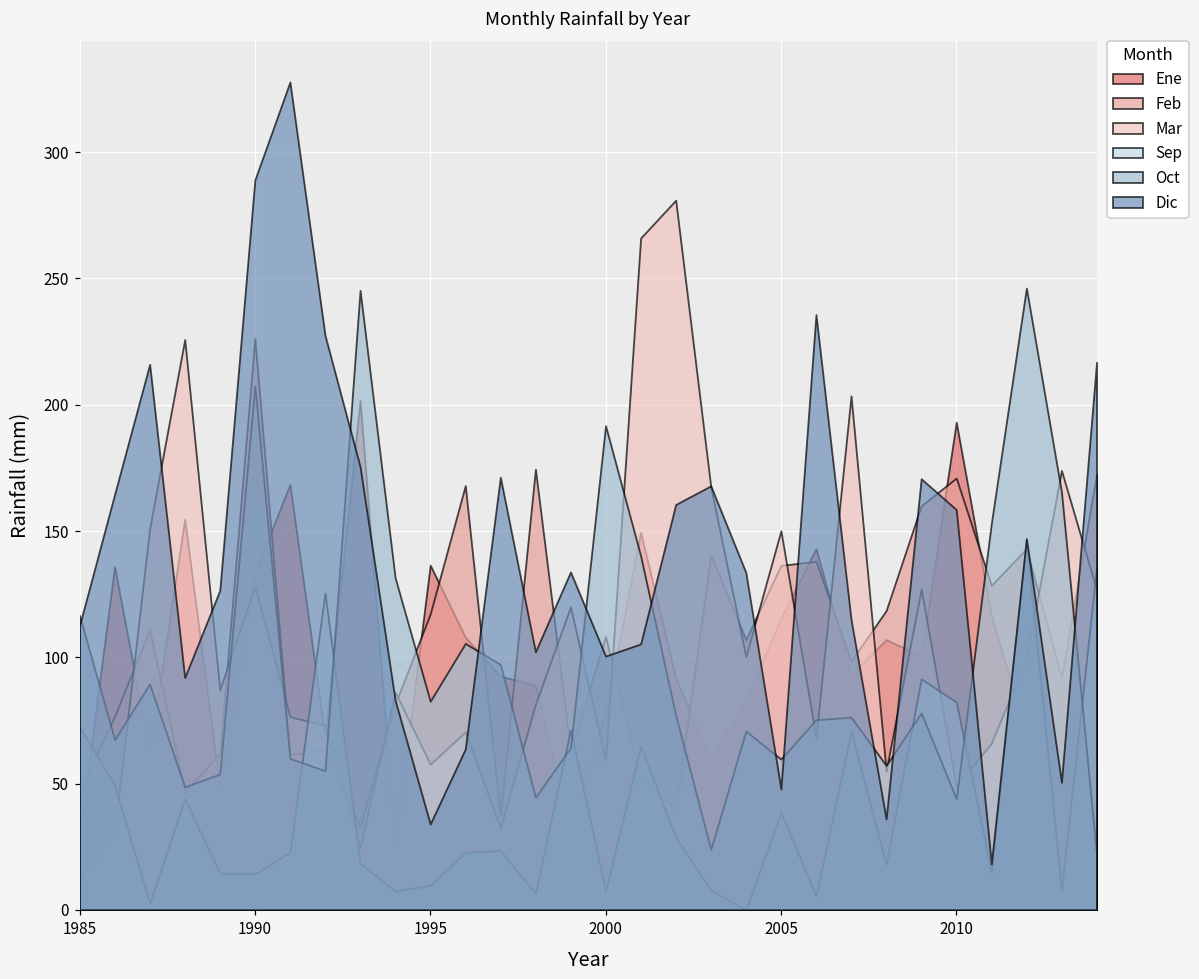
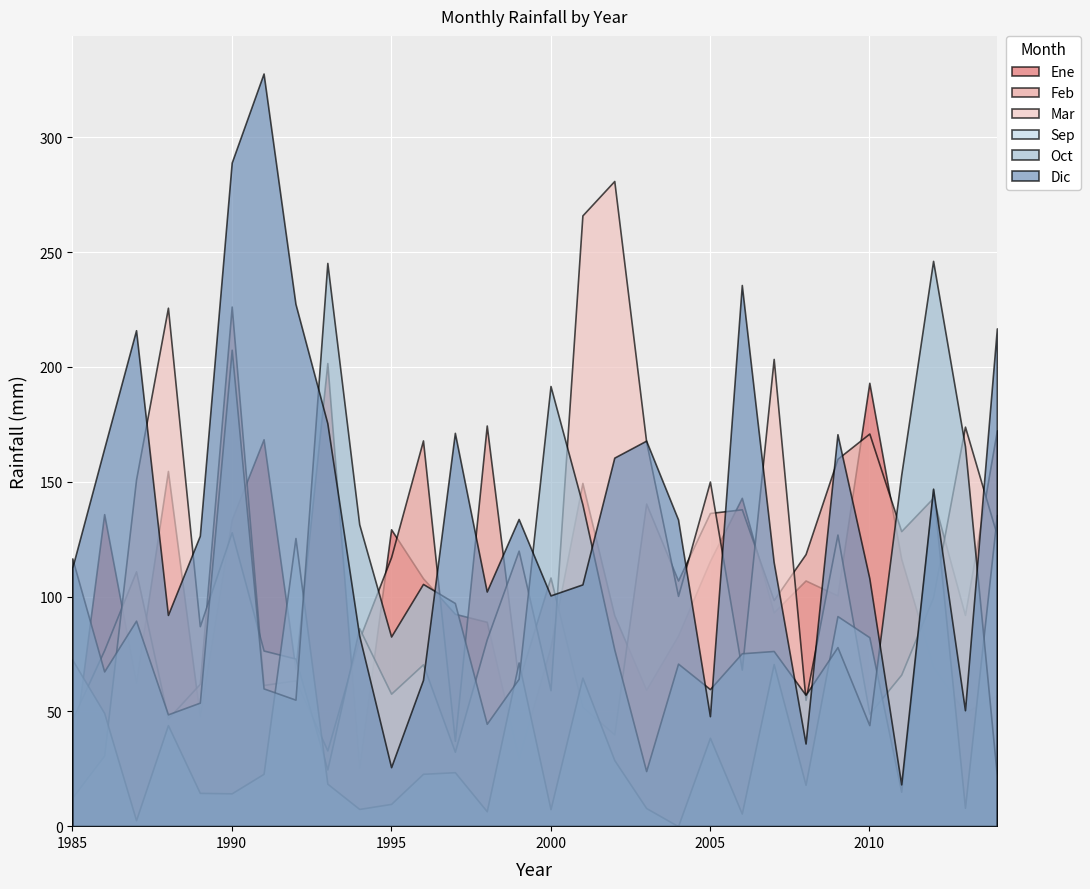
  {
    "Ene": {
      "1985": 29,
      "1990": 134,
-     "1995": 137,
+     "1995": 129,
      "2000": 78,
      "2005": 116,
      "2010": 193
    },
    "Dic": {
      "1985": 113,
      "1990": 289,
-     "1995": 34,
+     "1995": 26,
      "2000": 101,
      "2005": 48,
-     "2010": 159
+     "2010": 108
    }
  }
